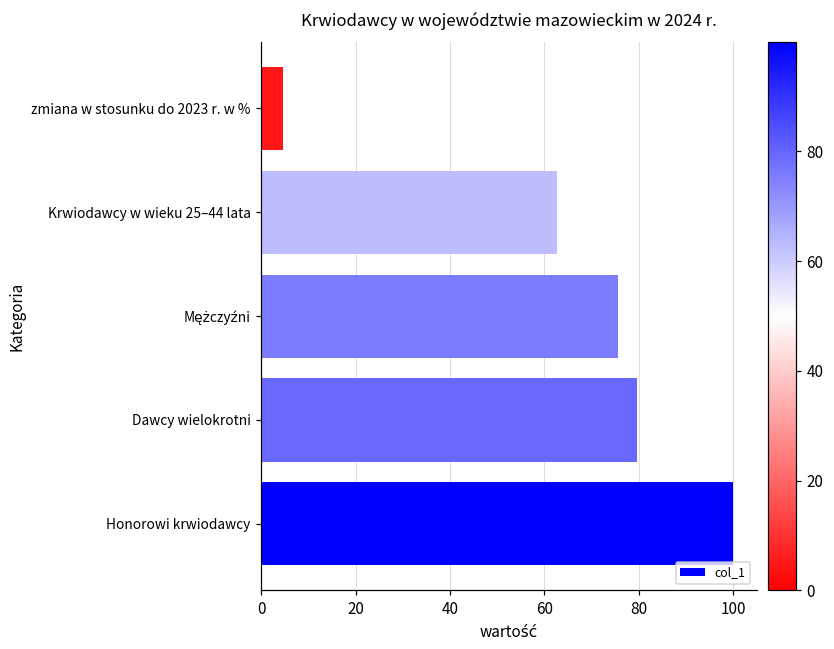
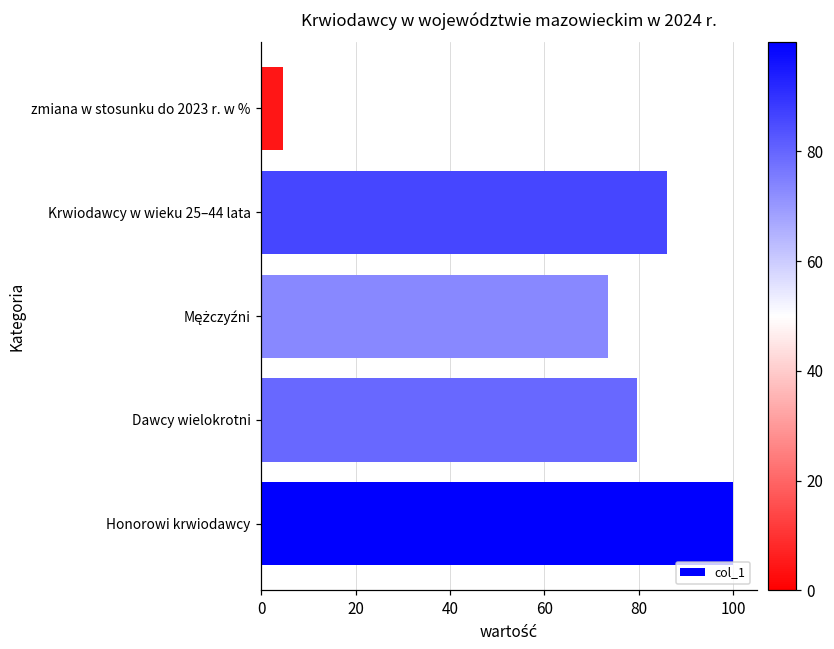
  {
    "zmiana w stosunku do 2023 r. w %": 5,
-   "Krwiodawcy w wieku 25–44 lata": 63,
-   "Mężczyźni": 76,
+   "Krwiodawcy w wieku 25–44 lata": 86,
+   "Mężczyźni": 73,
    "Dawcy wielokrotni": 80,
    "Honorowi krwiodawcy": 100
  }
